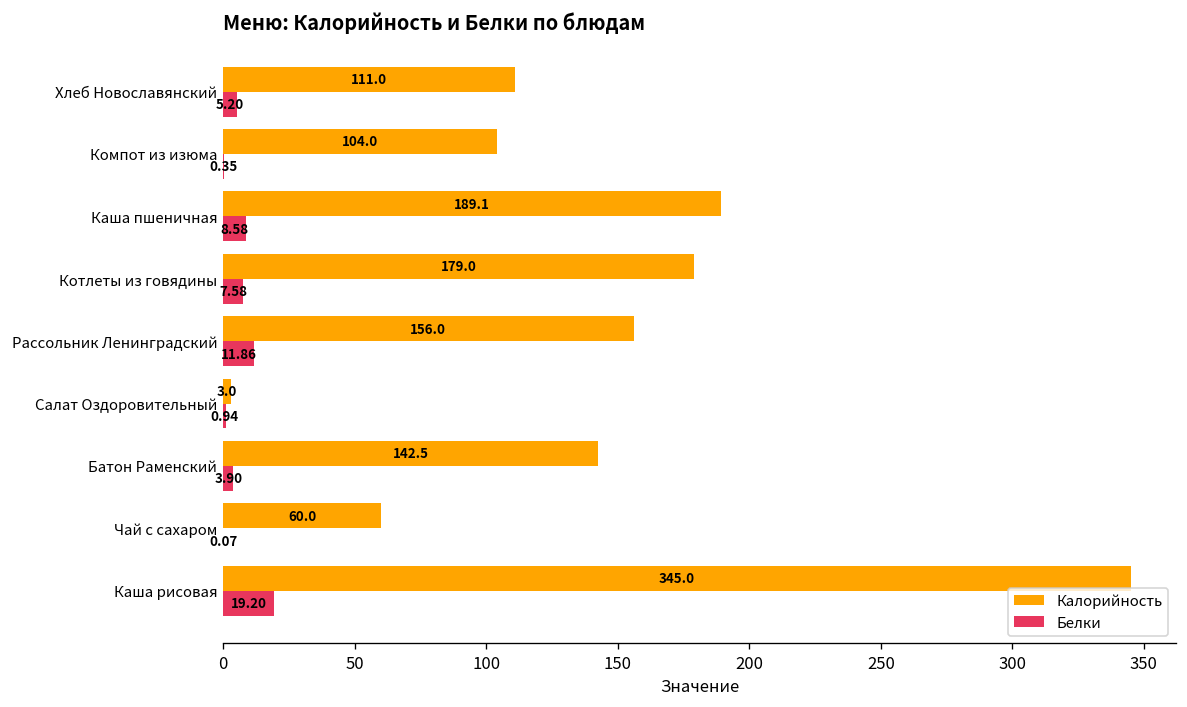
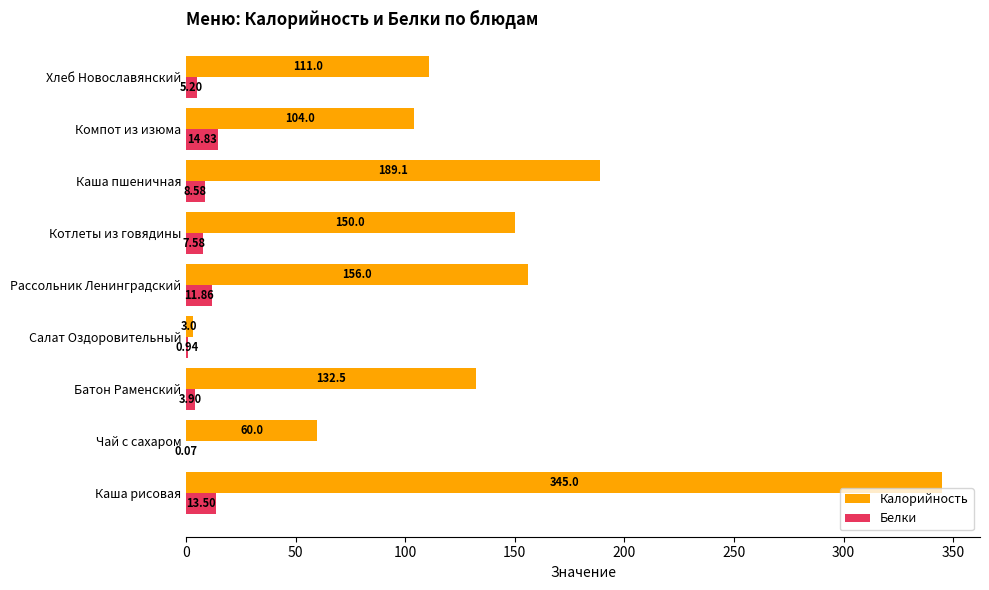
  {
    "Калорийность": {
      "Хлеб Новославянский": 111.0,
      "Компот из изюма": 104.0,
      "Каша пшеничная": 189.1,
-     "Котлеты из говядины": 179.0,
+     "Котлеты из говядины": 150.0,
      "Рассольник Ленинградский": 156.0,
      "Салат Оздоровительный": 3.0,
-     "Батон Раменский": 142.5,
+     "Батон Раменский": 132.5,
      "Чай с сахаром": 60.0,
      "Каша рисовая": 345.0
    },
    "Белки": {
      "Хлеб Новославянский": 5.20,
-     "Компот из изюма": 0.35,
+     "Компот из изюма": 14.83,
      "Каша пшеничная": 8.58,
      "Котлеты из говядины": 7.58,
      "Рассольник Ленинградский": 11.86,
      "Салат Оздоровительный": 0.94,
      "Батон Раменский": 3.90,
      "Чай с сахаром": 0.07,
-     "Каша рисовая": 19.20
+     "Каша рисовая": 13.50
    }
  }
